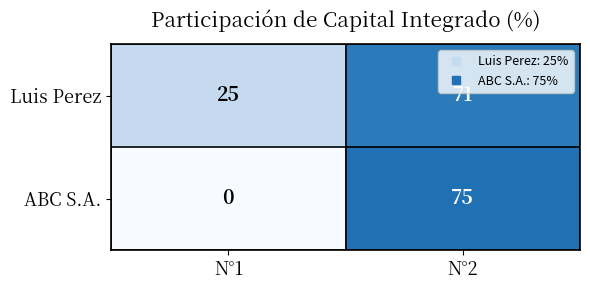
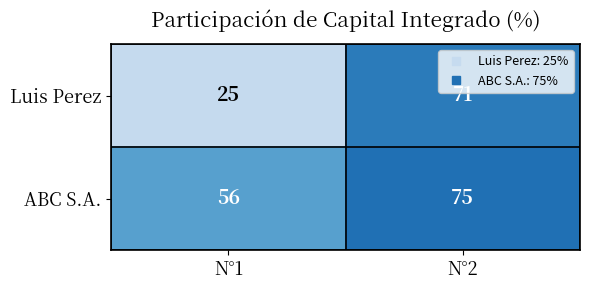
  {
    "Luis Perez": {
      "N°1": 25
    },
    "ABC S.A.": {
-     "N°1": 0,
+     "N°1": 56,
      "N°2": 75
    }
  }
